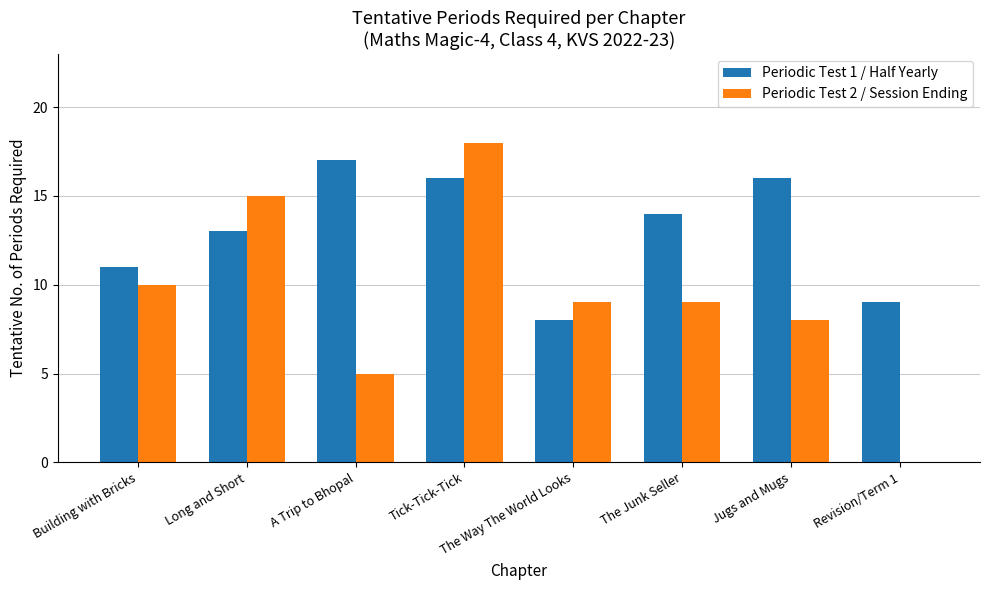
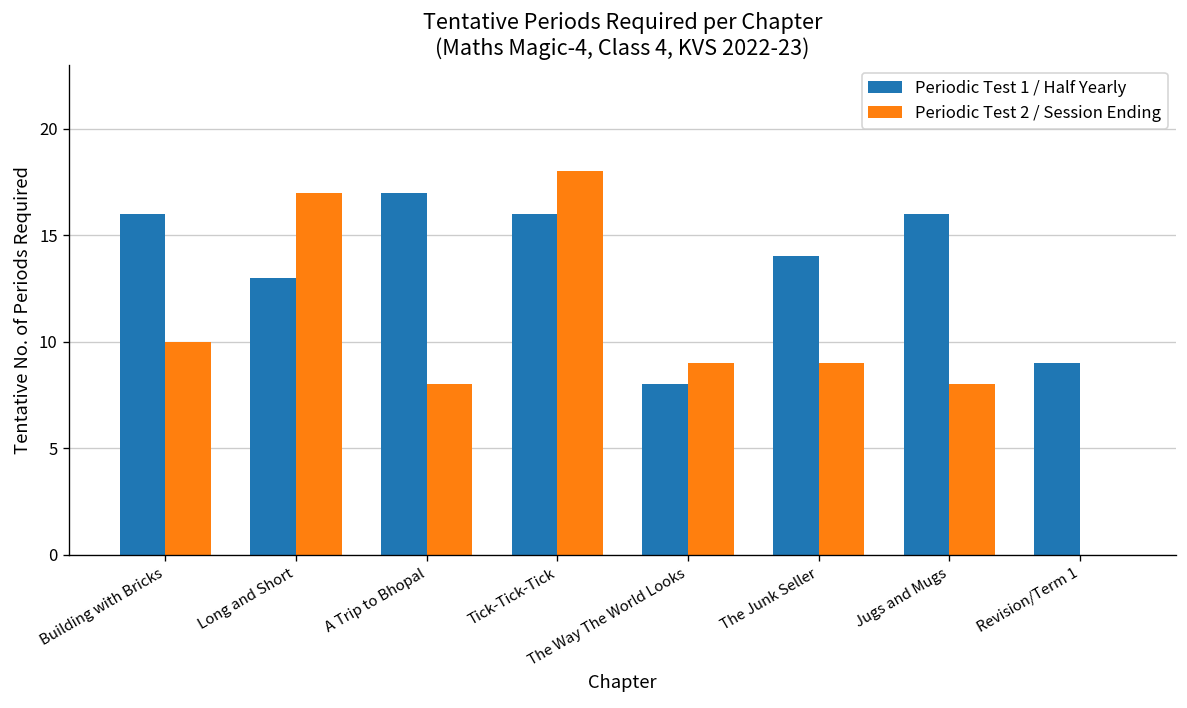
  {
    "Periodic Test 1 / Half Yearly": {
-     "Building with Bricks": 11,
+     "Building with Bricks": 16,
      "Long and Short": 13,
      "A Trip to Bhopal": 17,
      "Tick-Tick-Tick": 16,
      "The Way The World Looks": 8,
      "The Junk Seller": 14,
      "Jugs and Mugs": 16,
      "Revision/Term 1": 9
    },
    "Periodic Test 2 / Session Ending": {
      "Building with Bricks": 10,
-     "Long and Short": 15,
-     "A Trip to Bhopal": 5,
+     "Long and Short": 17,
+     "A Trip to Bhopal": 8,
      "Tick-Tick-Tick": 18,
      "The Way The World Looks": 9,
      "The Junk Seller": 9,
      "Jugs and Mugs": 8,
      "Revision/Term 1": 0
    }
  }
